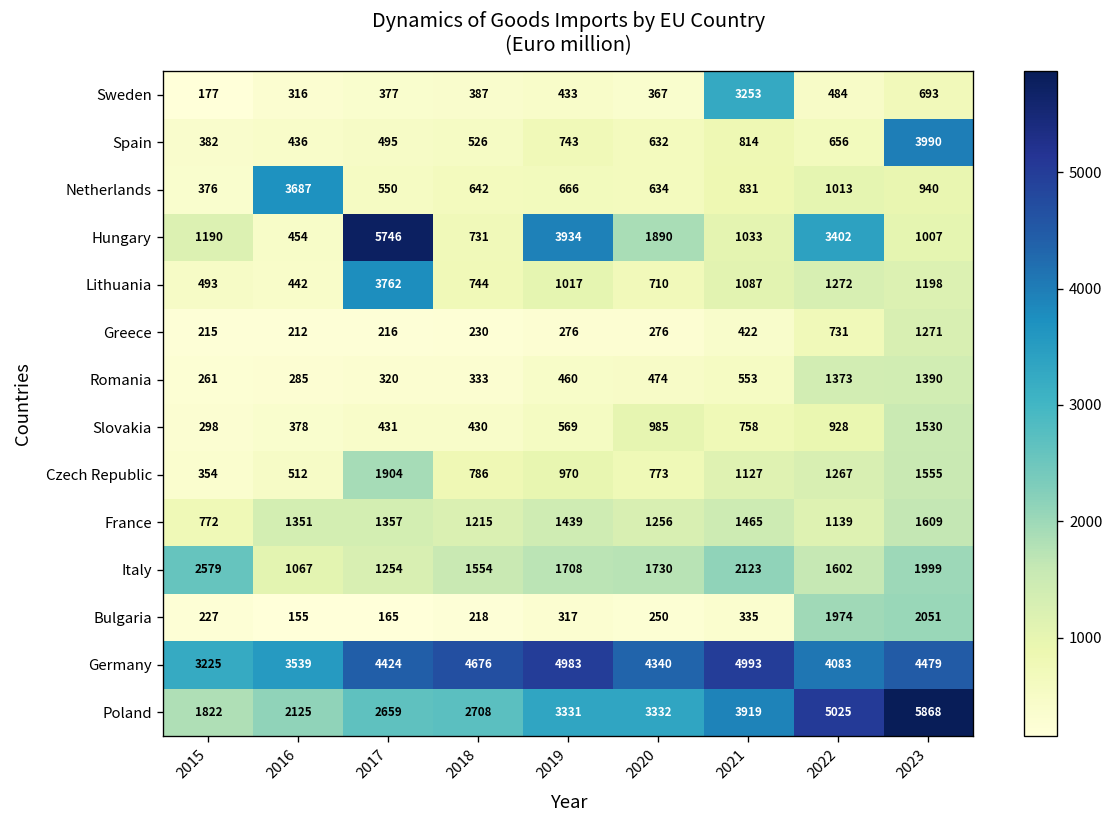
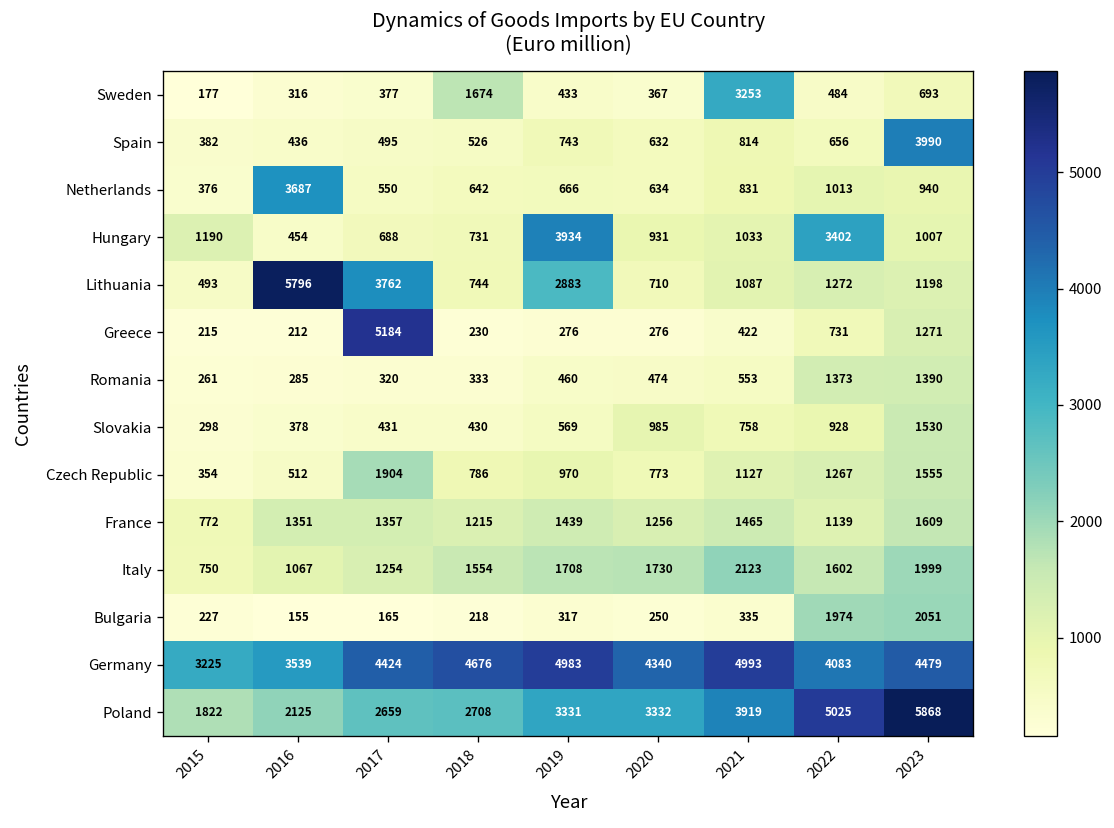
  {
    "Sweden": {
      "2015": 177,
      "2016": 316,
      "2017": 377,
-     "2018": 387,
+     "2018": 1674,
      "2019": 433,
      "2020": 367,
      "2021": 3253,
      "2022": 484,
      "2023": 693
    },
    "Spain": {
      "2015": 382,
      "2016": 436,
      "2017": 495,
      "2018": 526,
      "2019": 743,
      "2020": 632,
      "2021": 814,
      "2022": 656,
      "2023": 3990
    },
    "Netherlands": {
      "2015": 376,
      "2016": 3687,
      "2017": 550,
      "2018": 642,
      "2019": 666,
      "2020": 634,
      "2021": 831,
      "2022": 1013,
      "2023": 940
    },
    "Hungary": {
      "2015": 1190,
      "2016": 454,
-     "2017": 5746,
+     "2017": 688,
      "2018": 731,
      "2019": 3934,
-     "2020": 1890,
+     "2020": 931,
      "2021": 1033,
      "2022": 3402,
      "2023": 1007
    },
    "Lithuania": {
      "2015": 493,
-     "2016": 442,
+     "2016": 5796,
      "2017": 3762,
      "2018": 744,
-     "2019": 1017,
+     "2019": 2883,
      "2020": 710,
      "2021": 1087,
      "2022": 1272,
      "2023": 1198
    },
    "Greece": {
      "2015": 215,
      "2016": 212,
-     "2017": 216,
+     "2017": 5184,
      "2018": 230,
      "2019": 276,
      "2020": 276,
      "2021": 422,
      "2022": 731,
      "2023": 1271
    },
    "Romania": {
      "2015": 261,
      "2016": 285,
      "2017": 320,
      "2018": 333,
      "2019": 460,
      "2020": 474,
      "2021": 553,
      "2022": 1373,
      "2023": 1390
    },
    "Slovakia": {
      "2015": 298,
      "2016": 378,
      "2017": 431,
      "2018": 430,
      "2019": 569,
      "2020": 985,
      "2021": 758,
      "2022": 928,
      "2023": 1530
    },
    "Czech Republic": {
      "2015": 354,
      "2016": 512,
      "2017": 1904,
      "2018": 786,
      "2019": 970,
      "2020": 773,
      "2021": 1127,
      "2022": 1267,
      "2023": 1555
    },
    "France": {
      "2015": 772,
      "2016": 1351,
      "2017": 1357,
      "2018": 1215,
      "2019": 1439,
      "2020": 1256,
      "2021": 1465,
      "2022": 1139,
      "2023": 1609
    },
    "Italy": {
-     "2015": 2579,
+     "2015": 750,
      "2016": 1067,
      "2017": 1254,
      "2018": 1554,
      "2019": 1708,
      "2020": 1730,
      "2021": 2123,
      "2022": 1602,
      "2023": 1999
    },
    "Bulgaria": {
      "2015": 227,
      "2016": 155,
      "2017": 165,
      "2018": 218,
      "2019": 317,
      "2020": 250,
      "2021": 335,
      "2022": 1974,
      "2023": 2051
    },
    "Germany": {
      "2015": 3225,
      "2016": 3539,
      "2017": 4424,
      "2018": 4676,
      "2019": 4983,
      "2020": 4340,
      "2021": 4993,
      "2022": 4083,
      "2023": 4479
    },
    "Poland": {
      "2015": 1822,
      "2016": 2125,
      "2017": 2659,
      "2018": 2708,
      "2019": 3331,
      "2020": 3332,
      "2021": 3919,
      "2022": 5025,
      "2023": 5868
    }
  }
